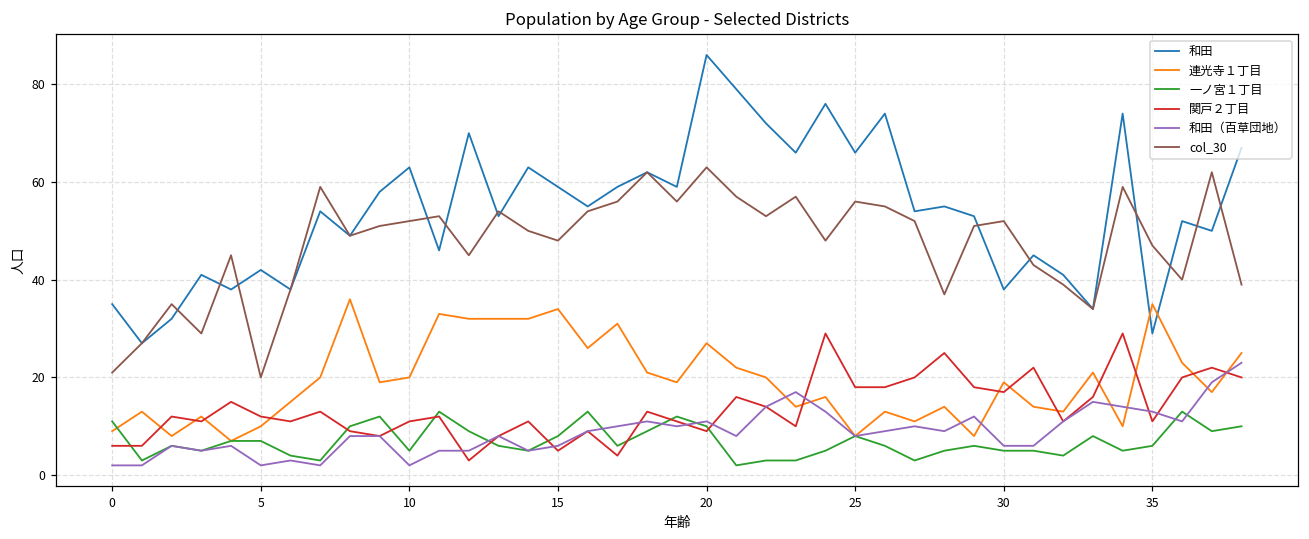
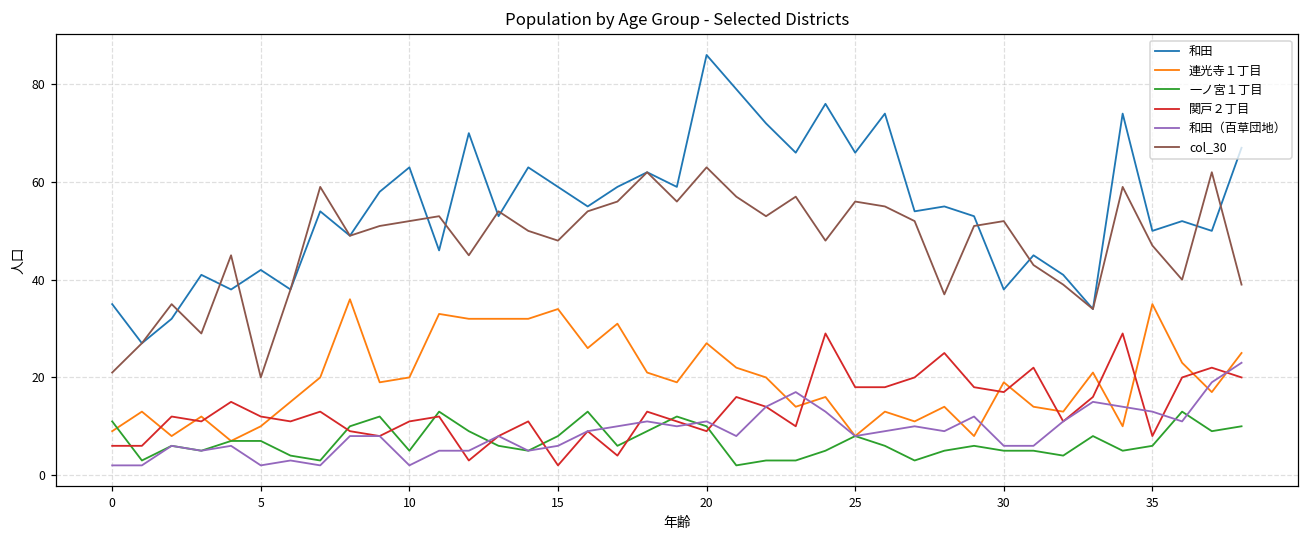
  {
    "和田": {
      "0": 35,
      "5": 42,
      "10": 63,
      "15": 59,
      "20": 86,
      "25": 66,
      "30": 38,
-     "35": 29
+     "35": 50
    },
    "連光寺１丁目": {
      "0": 9,
      "5": 10,
      "10": 20,
      "15": 34,
      "20": 27,
      "30": 19,
      "35": 35
    },
    "一ノ宮１丁目": {
      "0": 11,
      "5": 7,
      "10": 5,
      "15": 8,
      "20": 10,
      "30": 5,
      "35": 6
    },
    "関戸２丁目": {
      "0": 6,
      "5": 12,
      "10": 11,
-     "15": 5,
+     "15": 2,
      "20": 9,
      "25": 18,
      "30": 17,
-     "35": 11
+     "35": 8
    },
    "和田（百草団地）": {
      "0": 2,
      "5": 2,
      "10": 2,
      "15": 6,
      "20": 11,
      "30": 6,
      "35": 13
    },
    "col_30": {
      "0": 21,
      "5": 20,
      "10": 52,
      "15": 48,
      "20": 63,
      "25": 56,
      "30": 52,
      "35": 47
    }
  }
